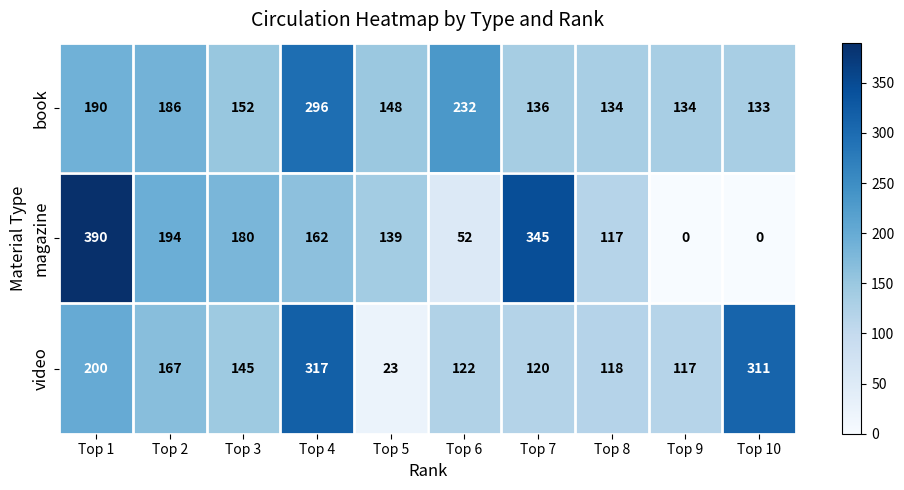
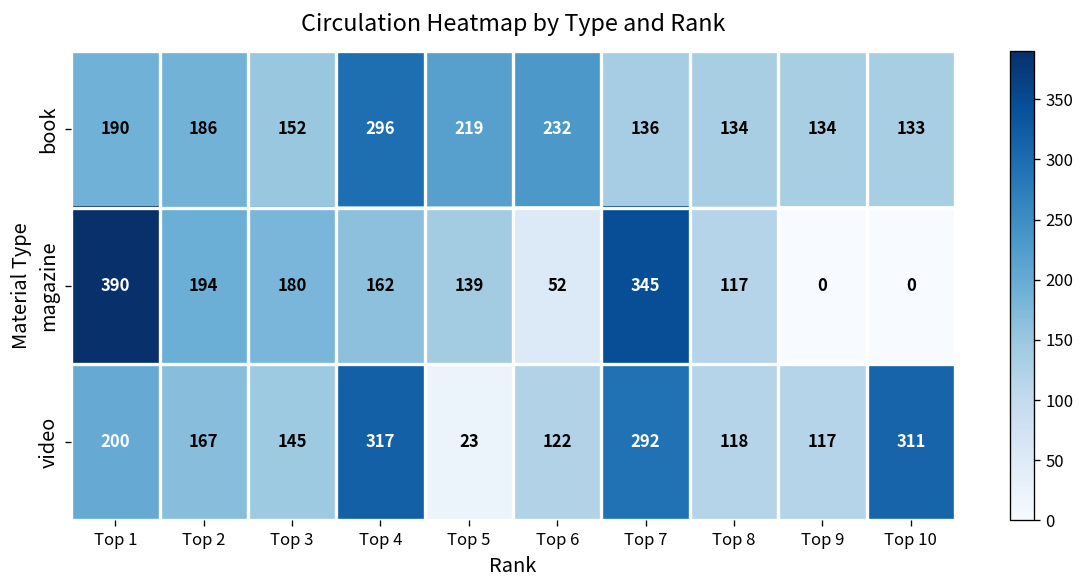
  {
    "book": {
      "Top 1": 190,
      "Top 2": 186,
      "Top 3": 152,
      "Top 4": 296,
-     "Top 5": 148,
+     "Top 5": 219,
      "Top 6": 232,
      "Top 7": 136,
      "Top 8": 134,
      "Top 9": 134,
      "Top 10": 133
    },
    "magazine": {
      "Top 1": 390,
      "Top 2": 194,
      "Top 3": 180,
      "Top 4": 162,
      "Top 5": 139,
      "Top 6": 52,
      "Top 7": 345,
      "Top 8": 117,
      "Top 9": 0,
      "Top 10": 0
    },
    "video": {
      "Top 1": 200,
      "Top 2": 167,
      "Top 3": 145,
      "Top 4": 317,
      "Top 5": 23,
      "Top 6": 122,
-     "Top 7": 120,
+     "Top 7": 292,
      "Top 8": 118,
      "Top 9": 117,
      "Top 10": 311
    }
  }
